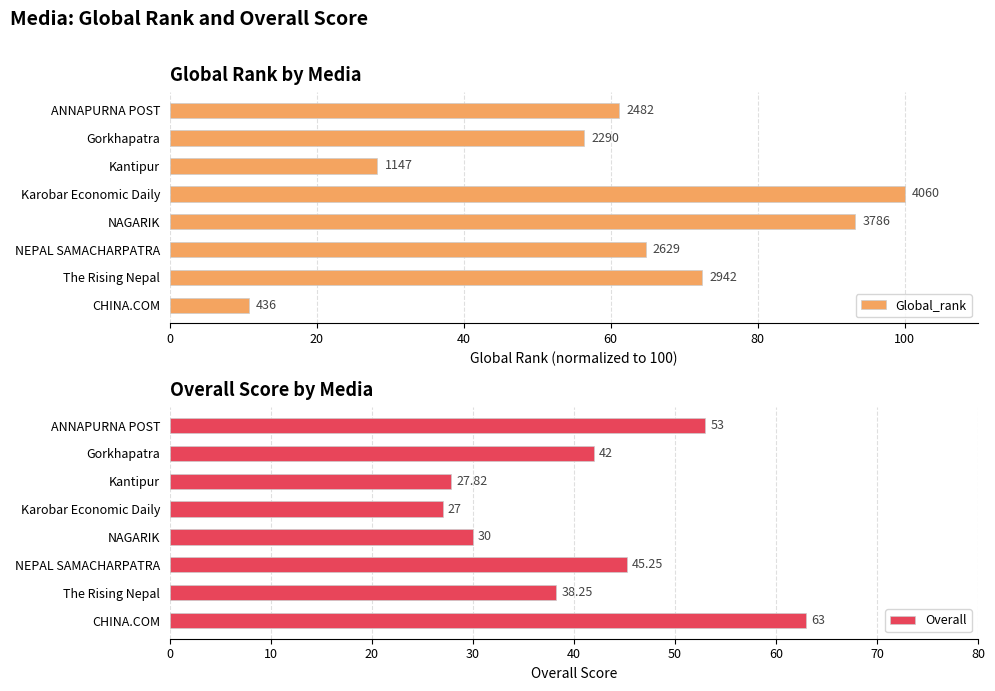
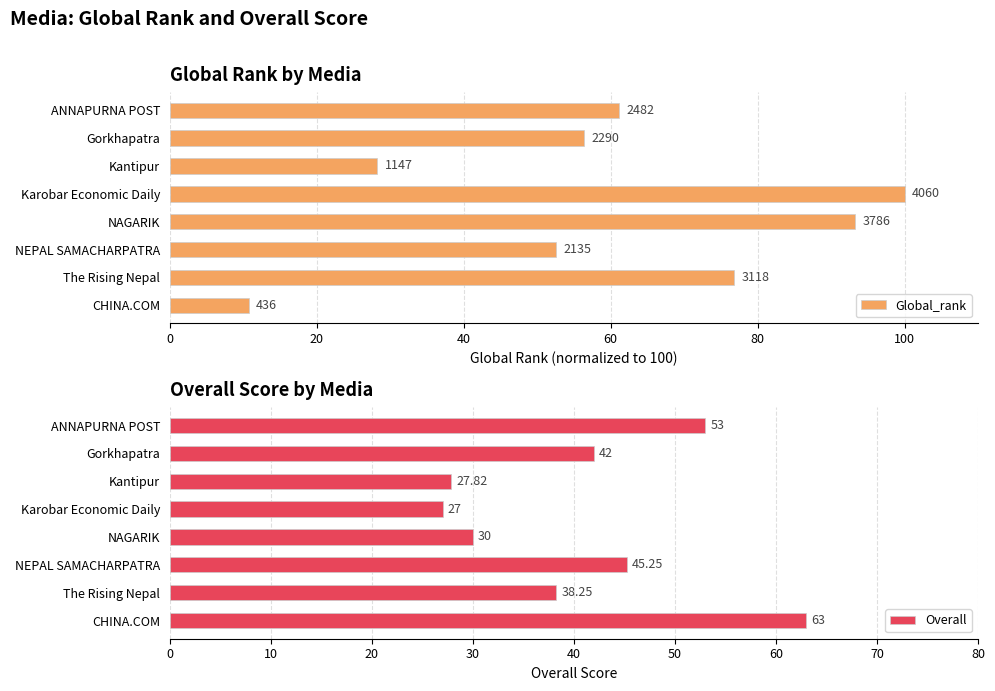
  {
    "Global Rank by Media": {
-     "NEPAL SAMACHARPATRA": 2629,
-     "The Rising Nepal": 2942
+     "NEPAL SAMACHARPATRA": 2135,
+     "The Rising Nepal": 3118
    },
    "Overall Score by Media": {
      "ANNAPURNA POST": 53,
      "Gorkhapatra": 42,
      "Kantipur": 27.82,
      "Karobar Economic Daily": 27,
      "NAGARIK": 30,
      "NEPAL SAMACHARPATRA": 45.25,
      "The Rising Nepal": 38.25,
      "CHINA.COM": 63
    }
  }
